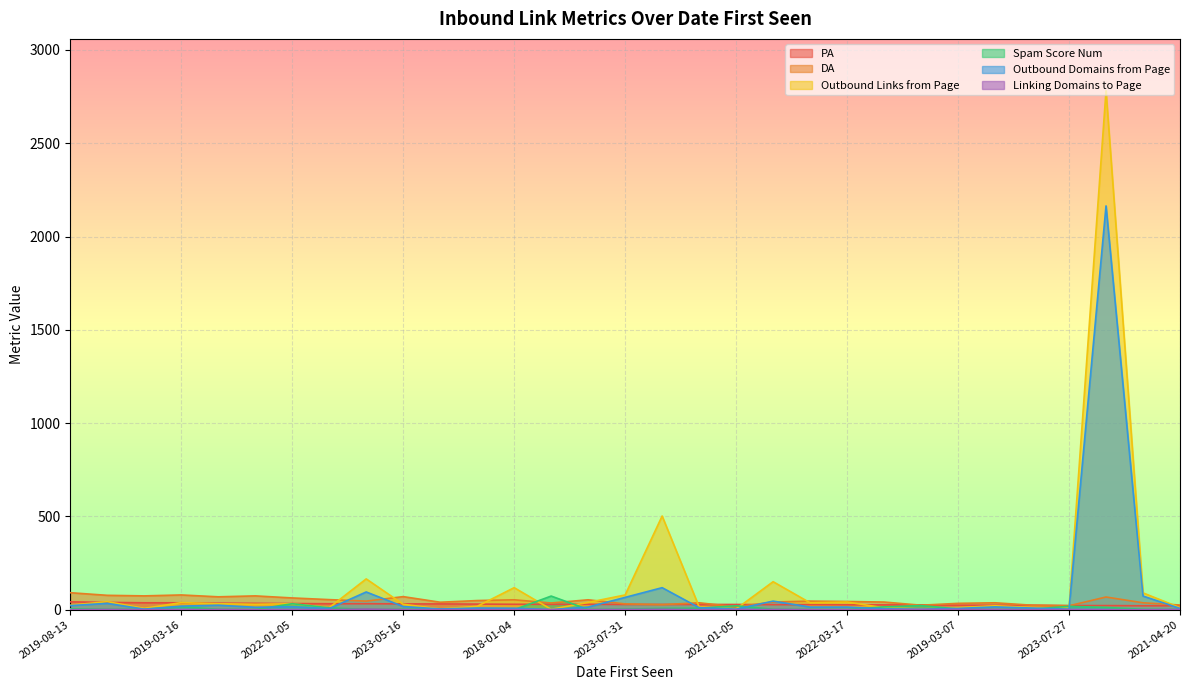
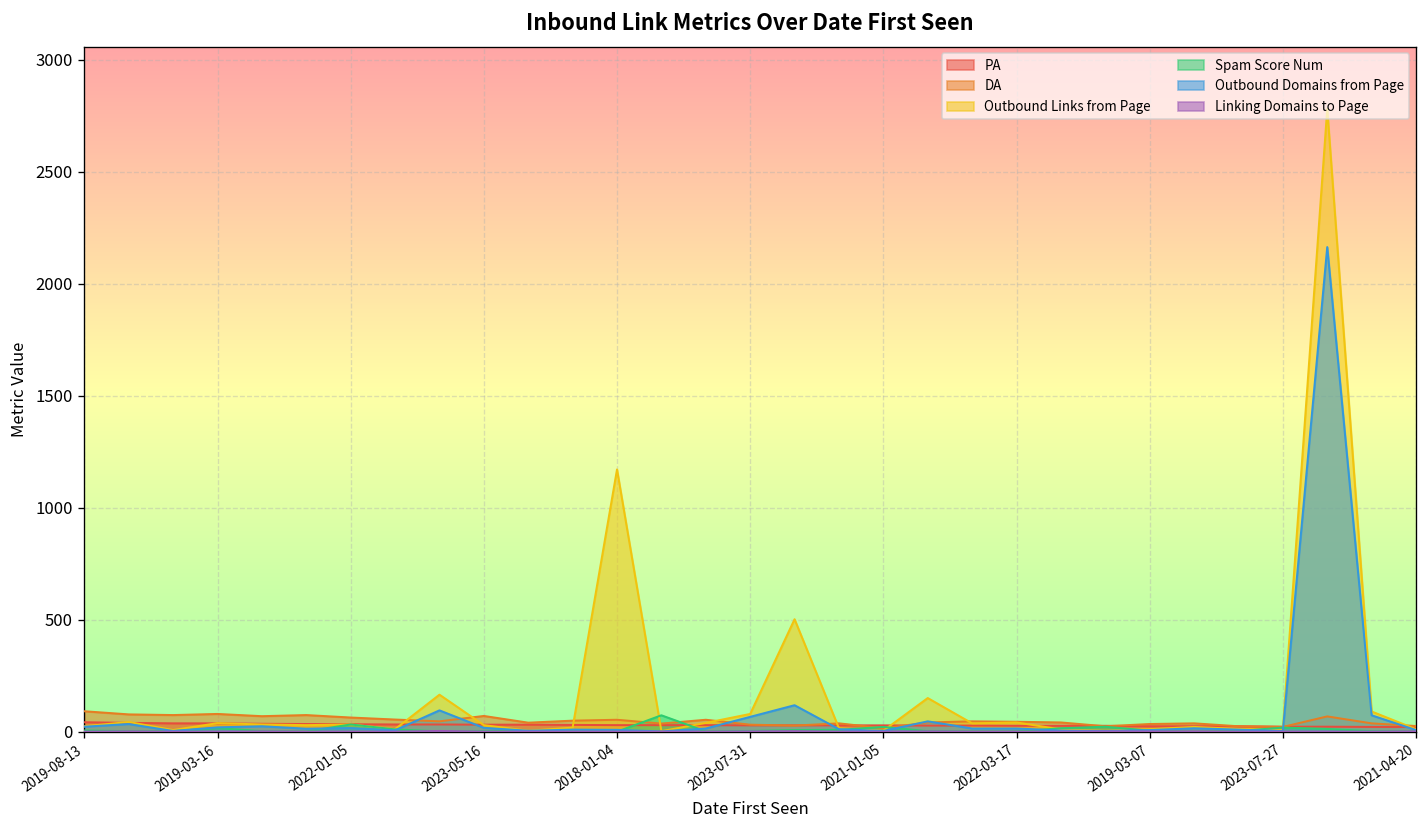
  {
    "Outbound Links from Page": {
-     "2018-01-04": 120
+     "2018-01-04": 1170
    },
    "Outbound Domains from Page": {
      "2022-01-05": 20
    },
    "Linking Domains to Page": {
      "2019-03-16": 0,
      "2022-01-05": 0
    }
  }
